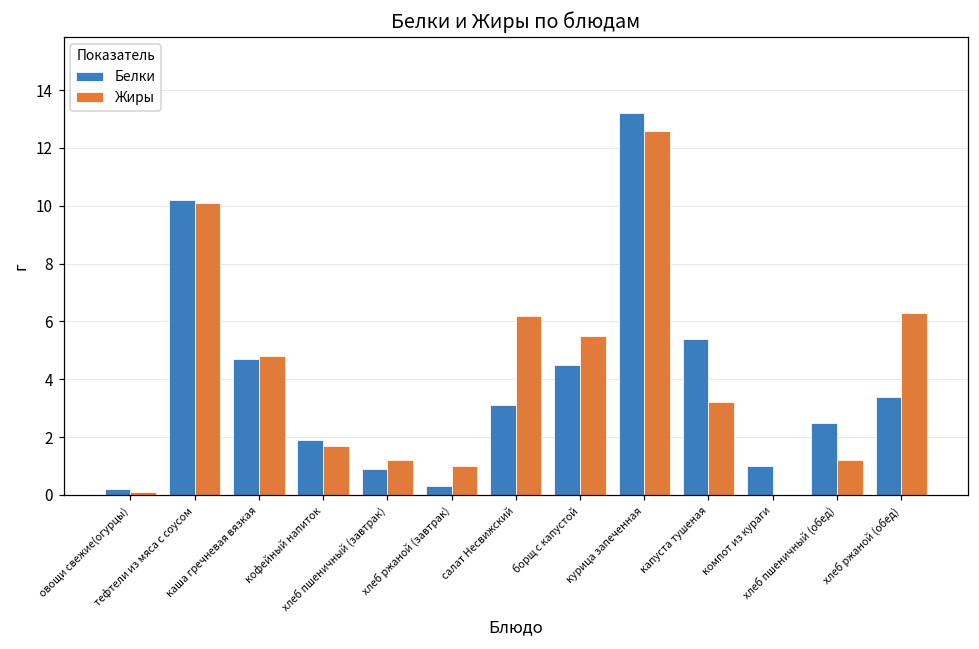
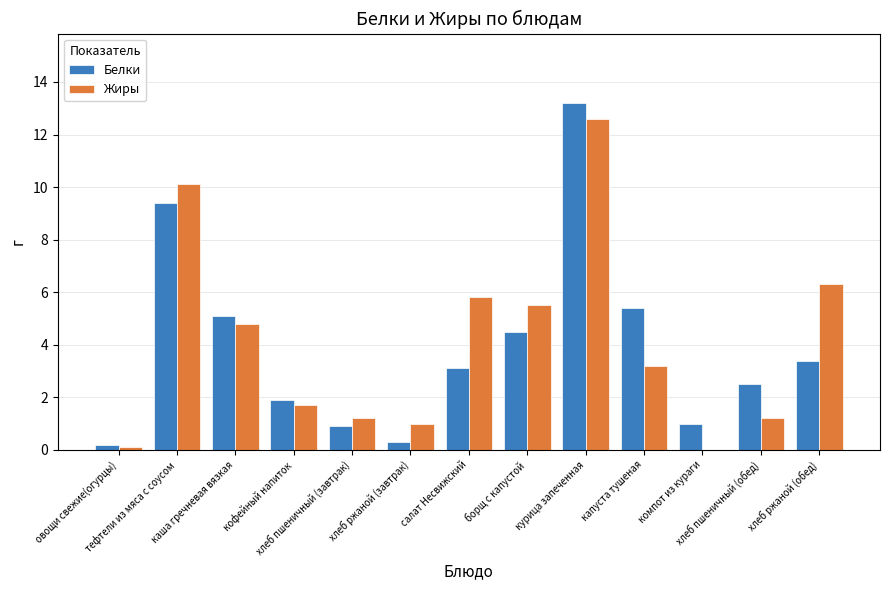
  {
    "Белки": {
      "овощи свежие(огурцы)": 0.2,
-     "тефтели из мяса с соусом": 10.2,
-     "каша гречневая вязкая": 4.7,
+     "тефтели из мяса с соусом": 9.4,
+     "каша гречневая вязкая": 5.1,
      "кофейный напиток": 1.9,
      "хлеб пшеничный (завтрак)": 0.9,
      "хлеб ржаной (завтрак)": 0.3,
      "салат Несвижский": 3.1,
      "борщ с капустой": 4.5,
      "курица запеченная": 13.2,
      "капуста тушеная": 5.4,
      "компот из кураги": 1.0,
      "хлеб пшеничный (обед)": 2.5,
      "хлеб ржаной (обед)": 3.4
    },
    "Жиры": {
      "овощи свежие(огурцы)": 0.1,
      "тефтели из мяса с соусом": 10.1,
      "каша гречневая вязкая": 4.8,
      "кофейный напиток": 1.7,
      "хлеб пшеничный (завтрак)": 1.2,
      "хлеб ржаной (завтрак)": 1.0,
-     "салат Несвижский": 6.2,
+     "салат Несвижский": 5.8,
      "борщ с капустой": 5.5,
      "курица запеченная": 12.6,
      "капуста тушеная": 3.2,
      "компот из кураги": 0.0,
      "хлеб пшеничный (обед)": 1.2,
      "хлеб ржаной (обед)": 6.3
    }
  }
